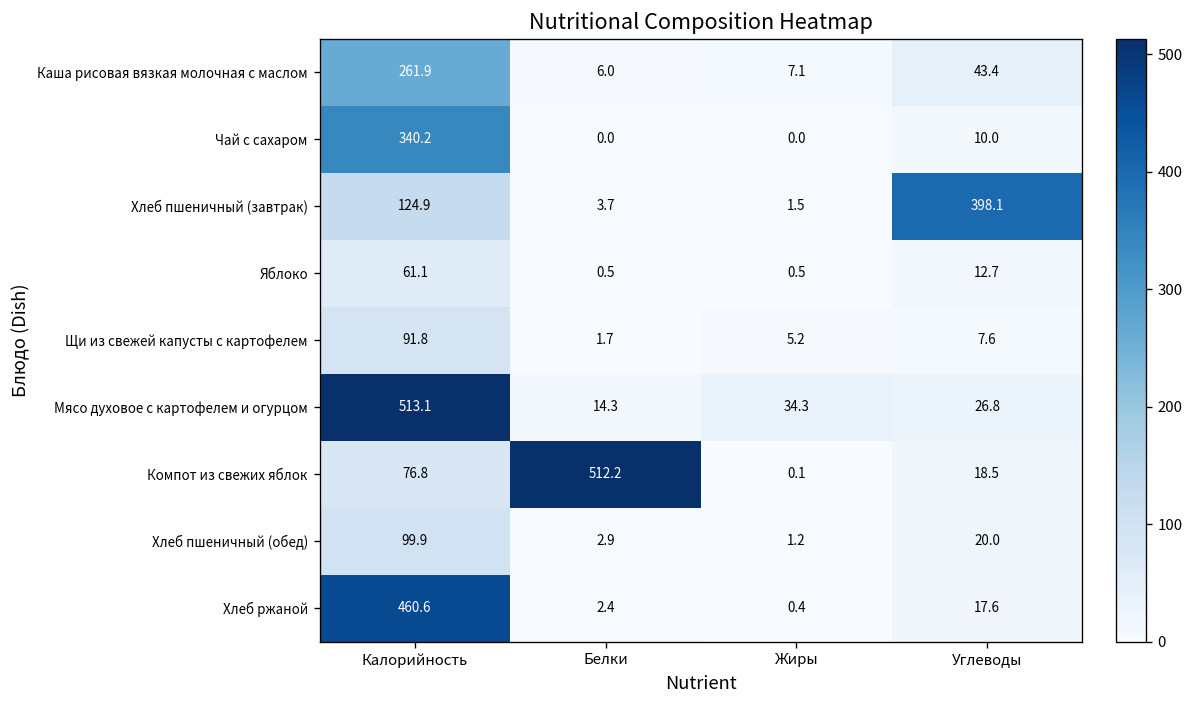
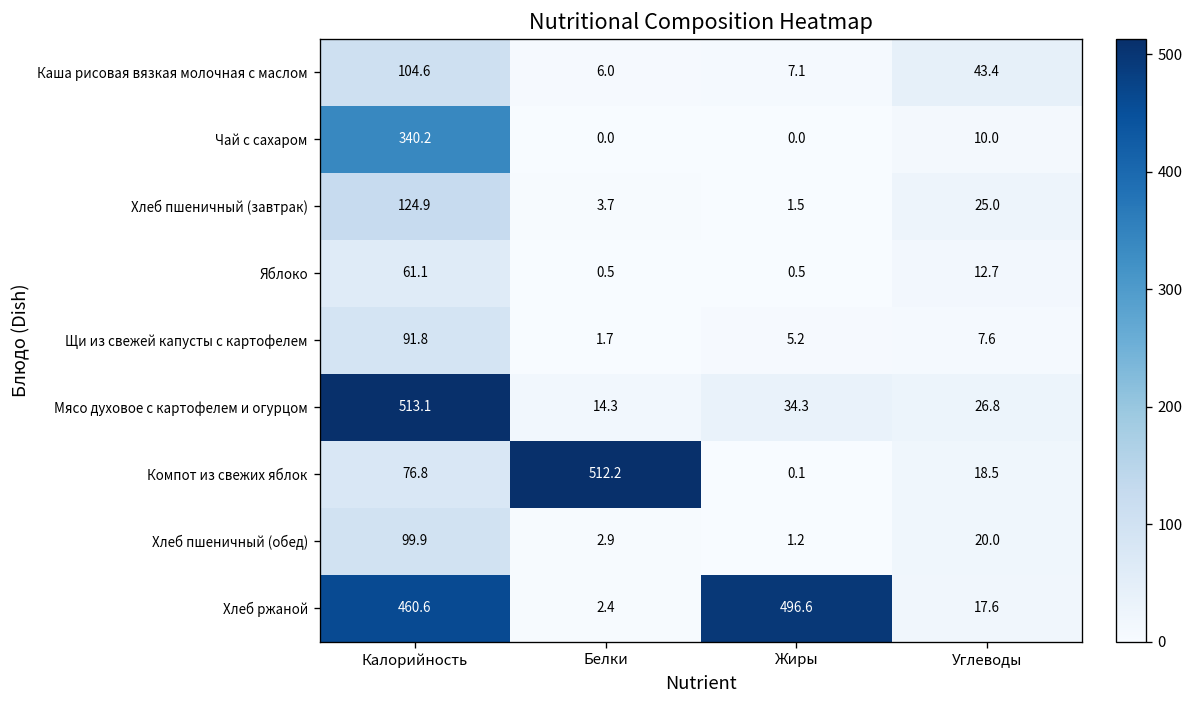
  {
    "Каша рисовая вязкая молочная с маслом": {
-     "Калорийность": 261.9,
+     "Калорийность": 104.6,
      "Белки": 6.0,
      "Жиры": 7.1,
      "Углеводы": 43.4
    },
    "Чай с сахаром": {
      "Калорийность": 340.2,
      "Белки": 0.0,
      "Жиры": 0.0,
      "Углеводы": 10.0
    },
    "Хлеб пшеничный (завтрак)": {
      "Калорийность": 124.9,
      "Белки": 3.7,
      "Жиры": 1.5,
-     "Углеводы": 398.1
+     "Углеводы": 25.0
    },
    "Яблоко": {
      "Калорийность": 61.1,
      "Белки": 0.5,
      "Жиры": 0.5,
      "Углеводы": 12.7
    },
    "Щи из свежей капусты с картофелем": {
      "Калорийность": 91.8,
      "Белки": 1.7,
      "Жиры": 5.2,
      "Углеводы": 7.6
    },
    "Мясо духовое с картофелем и огурцом": {
      "Калорийность": 513.1,
      "Белки": 14.3,
      "Жиры": 34.3,
      "Углеводы": 26.8
    },
    "Компот из свежих яблок": {
      "Калорийность": 76.8,
      "Белки": 512.2,
      "Жиры": 0.1,
      "Углеводы": 18.5
    },
    "Хлеб пшеничный (обед)": {
      "Калорийность": 99.9,
      "Белки": 2.9,
      "Жиры": 1.2,
      "Углеводы": 20.0
    },
    "Хлеб ржаной": {
      "Калорийность": 460.6,
      "Белки": 2.4,
-     "Жиры": 0.4,
+     "Жиры": 496.6,
      "Углеводы": 17.6
    }
  }
